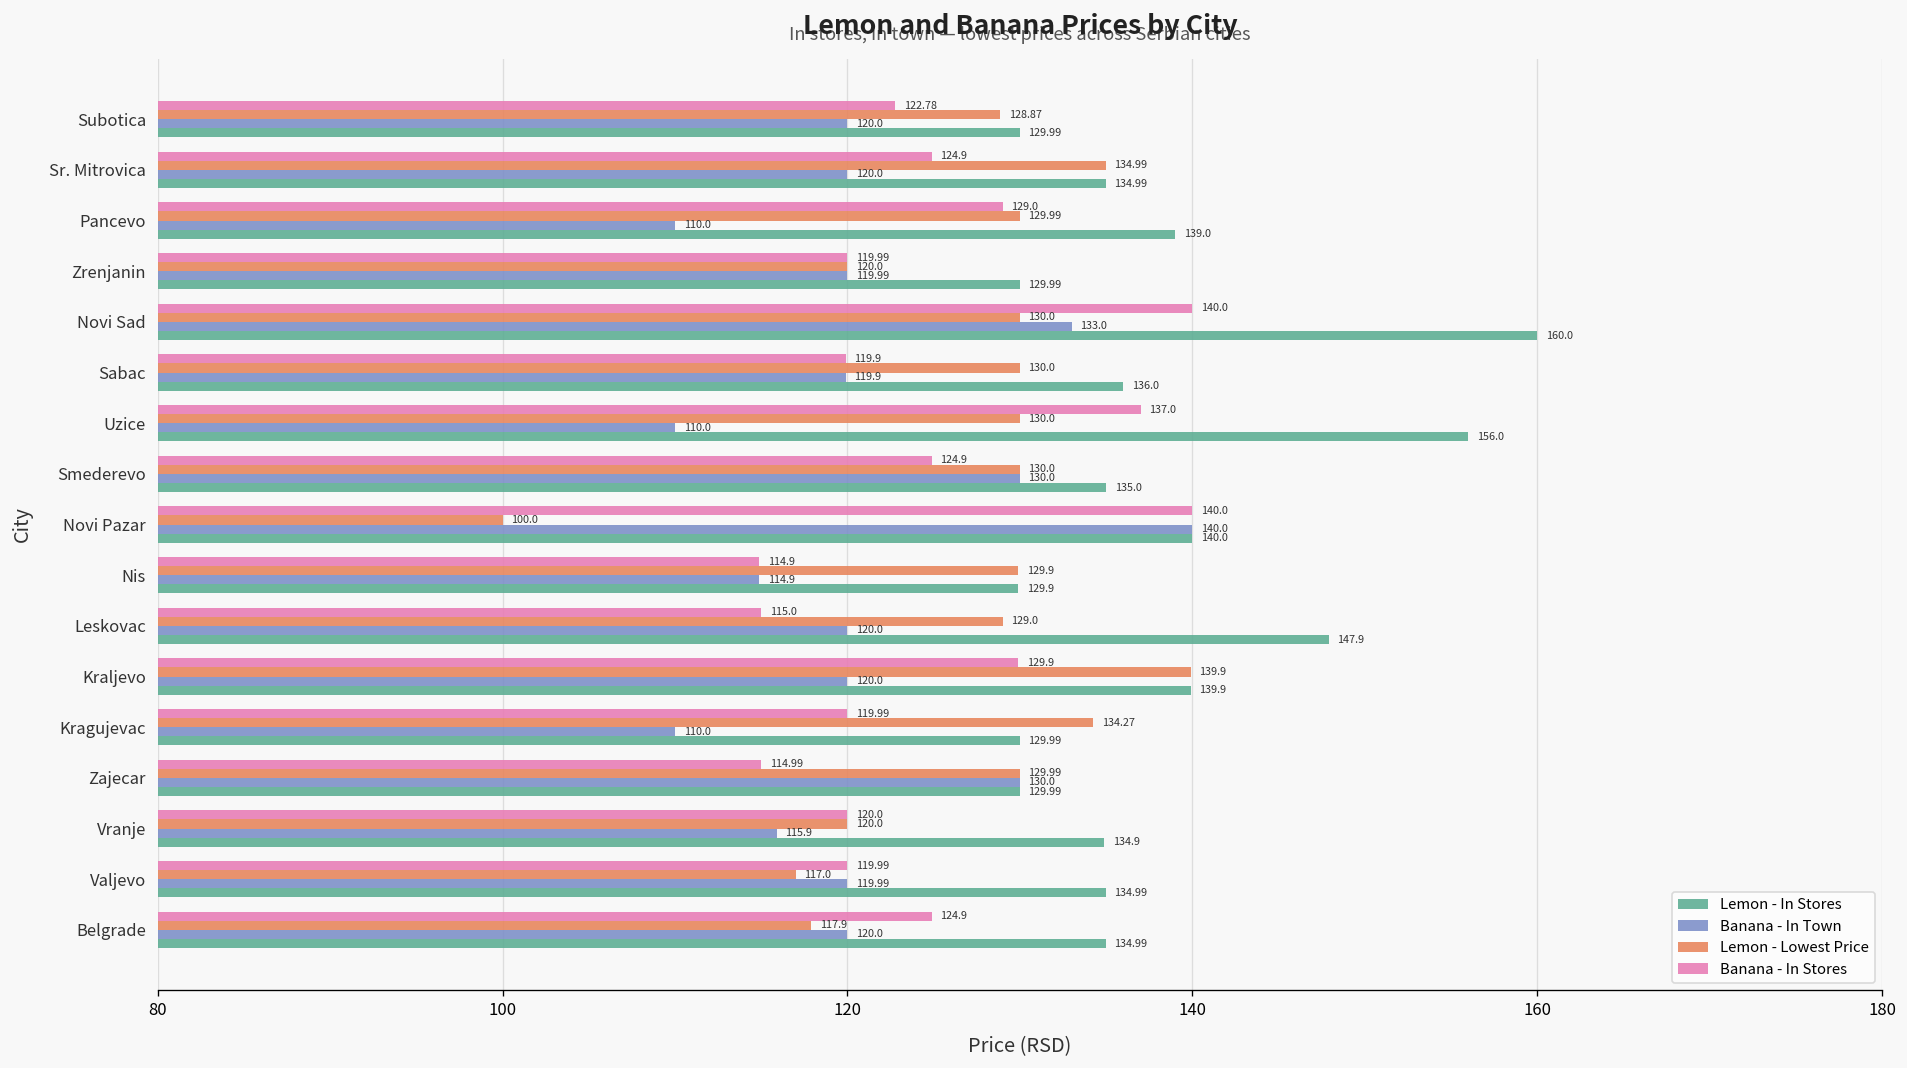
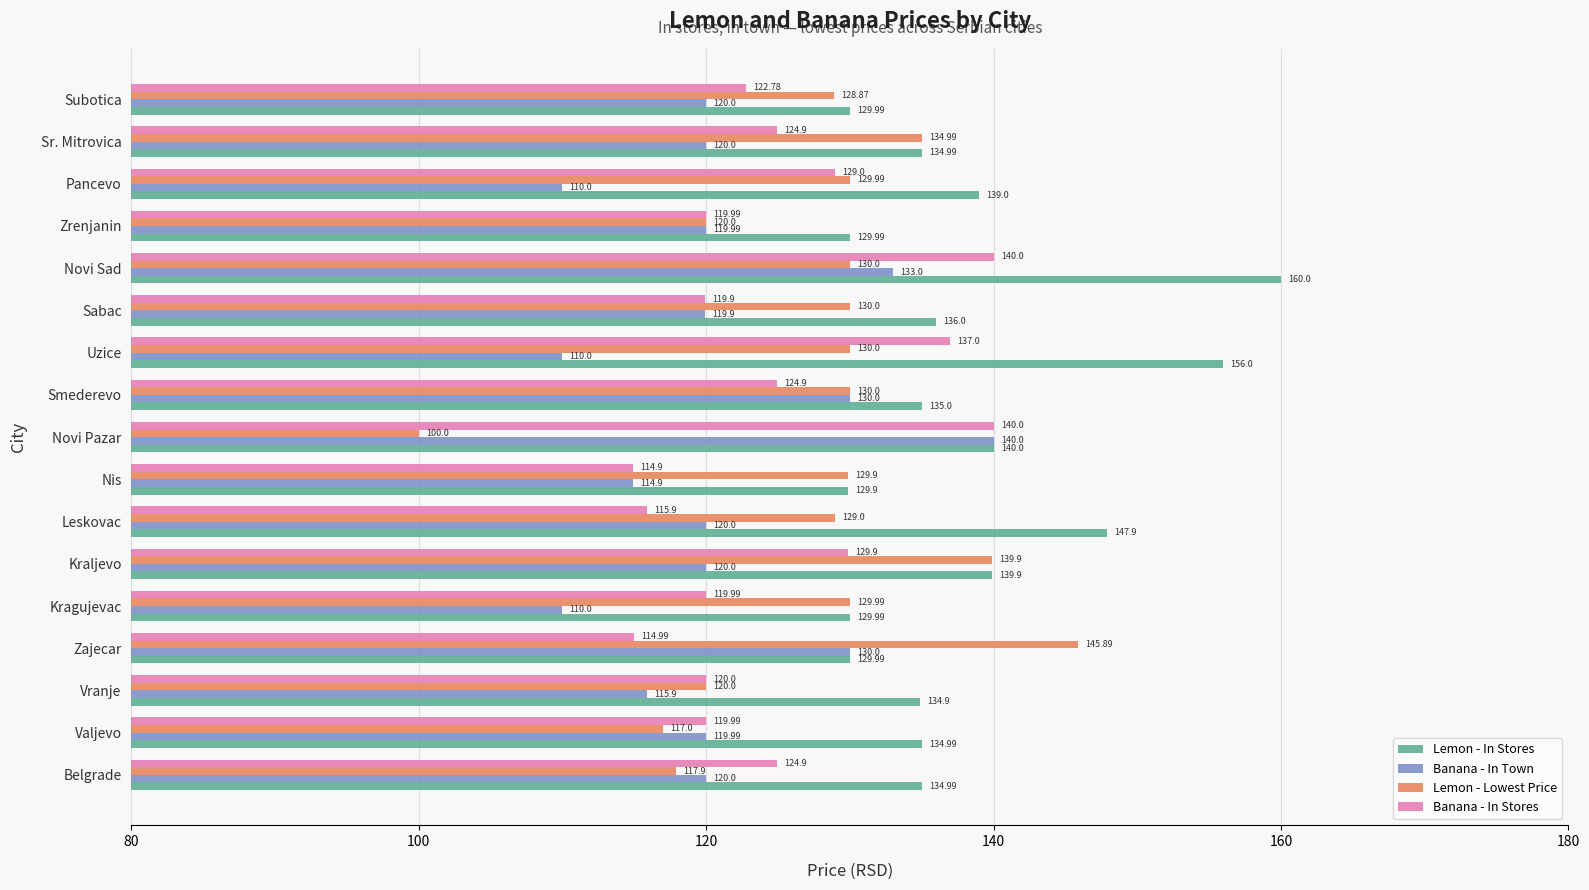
  {
    "Lemon - In Stores": {
      "Subotica": 129.99,
      "Sr. Mitrovica": 134.99,
      "Pancevo": 139.0,
      "Zrenjanin": 129.99,
      "Novi Sad": 160.0,
      "Sabac": 136.0,
      "Uzice": 156.0,
      "Smederevo": 135.0,
      "Nis": 129.9,
      "Leskovac": 147.9,
      "Kraljevo": 139.9,
      "Kragujevac": 129.99,
      "Zajecar": 129.99,
      "Vranje": 134.9,
      "Valjevo": 134.99,
      "Belgrade": 134.99
    },
    "Banana - In Town": {
      "Subotica": 120.0,
      "Sr. Mitrovica": 120.0,
      "Pancevo": 110.0,
      "Zrenjanin": 119.99,
      "Novi Sad": 133.0,
      "Sabac": 119.9,
      "Uzice": 110.0,
      "Nis": 114.9,
      "Leskovac": 120.0,
      "Kraljevo": 120.0,
      "Kragujevac": 110.0,
      "Vranje": 115.9,
      "Valjevo": 119.99,
      "Belgrade": 120.0
    },
    "Lemon - Lowest Price": {
      "Subotica": 128.87,
      "Sr. Mitrovica": 134.99,
      "Pancevo": 129.99,
      "Novi Sad": 130.0,
      "Sabac": 130.0,
      "Uzice": 130.0,
      "Novi Pazar": 100.0,
      "Nis": 129.9,
      "Leskovac": 129.0,
      "Kraljevo": 139.9,
-     "Kragujevac": 134.27,
-     "Zajecar": 129.99,
+     "Kragujevac": 129.99,
+     "Zajecar": 145.89,
      "Valjevo": 117.0,
      "Belgrade": 117.9
    },
    "Banana - In Stores": {
      "Subotica": 122.78,
      "Sr. Mitrovica": 124.9,
      "Pancevo": 129.0,
      "Zrenjanin": 119.99,
      "Novi Sad": 140.0,
      "Sabac": 119.9,
      "Uzice": 137.0,
      "Smederevo": 124.9,
      "Novi Pazar": 140.0,
      "Nis": 114.9,
-     "Leskovac": 115.0,
+     "Leskovac": 115.9,
      "Kraljevo": 129.9,
      "Kragujevac": 119.99,
      "Zajecar": 114.99,
      "Valjevo": 119.99,
      "Belgrade": 124.9
    }
  }
